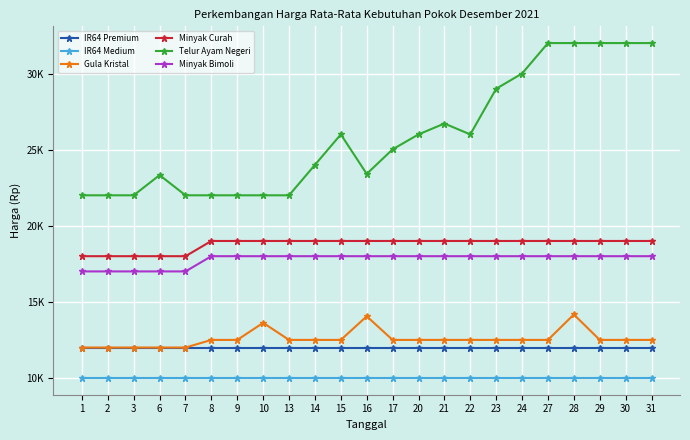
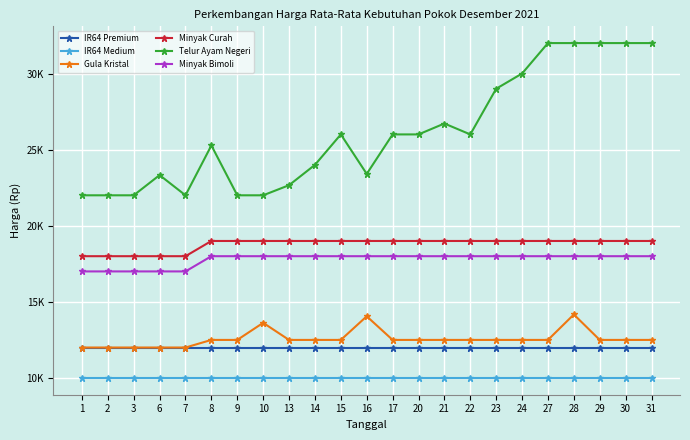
  {
    "IR64 Premium": {
      "8": 12000,
      "9": 12000,
      "10": 12000,
      "13": 12000,
      "14": 12000,
      "15": 12000,
      "16": 12000,
      "17": 12000,
      "20": 12000,
      "21": 12000,
      "22": 12000,
      "23": 12000,
      "24": 12000,
      "27": 12000,
      "28": 12000,
      "29": 12000,
      "30": 12000,
      "31": 12000
    },
    "IR64 Medium": {
      "1": 10000,
      "2": 10000,
      "3": 10000,
      "6": 10000,
      "7": 10000,
      "8": 10000,
      "9": 10000,
      "10": 10000,
      "13": 10000,
      "14": 10000,
      "15": 10000,
      "16": 10000,
      "17": 10000,
      "20": 10000,
      "21": 10000,
      "22": 10000,
      "23": 10000,
      "24": 10000,
      "27": 10000,
      "28": 10000,
      "29": 10000,
      "30": 10000,
      "31": 10000
    },
    "Gula Kristal": {
      "8": 12500,
      "9": 12500,
      "10": 13600,
      "13": 12500,
      "14": 12500,
      "15": 12500,
      "16": 14100,
      "17": 12500,
      "20": 12500,
      "21": 12500,
      "22": 12500,
      "23": 12500,
      "24": 12500,
      "27": 12500,
      "28": 14200,
      "29": 12500,
      "30": 12500,
      "31": 12500
    },
    "Minyak Curah": {
      "1": 18000,
      "2": 18000,
      "3": 18000,
      "6": 18000,
      "7": 18000,
      "8": 19000,
      "9": 19000,
      "10": 19000,
      "13": 19000,
      "14": 19000,
      "15": 19000,
      "16": 19000,
      "17": 19000,
      "20": 19000,
      "21": 19000,
      "22": 19000,
      "23": 19000,
      "24": 19000,
      "27": 19000,
      "28": 19000,
      "29": 19000,
      "30": 19000,
      "31": 19000
    },
    "Telur Ayam Negeri": {
      "1": 22000,
      "2": 22000,
      "3": 22000,
      "6": 23300,
      "7": 22000,
-     "8": 22000,
+     "8": 25300,
      "9": 22000,
      "10": 22000,
-     "13": 22000,
+     "13": 22700,
      "14": 24000,
      "15": 26000,
      "16": 23400,
-     "17": 25000,
+     "17": 26000,
      "20": 26000,
      "21": 26700,
      "22": 26000,
      "23": 29000,
      "24": 30000,
      "27": 32000,
      "28": 32000,
      "29": 32000,
      "30": 32000,
      "31": 32000
    },
    "Minyak Bimoli": {
      "1": 17000,
      "2": 17000,
      "3": 17000,
      "6": 17000,
      "7": 17000,
      "8": 18000,
      "9": 18000,
      "10": 18000,
      "13": 18000,
      "14": 18000,
      "15": 18000,
      "16": 18000,
      "17": 18000,
      "20": 18000,
      "21": 18000,
      "22": 18000,
      "23": 18000,
      "24": 18000,
      "27": 18000,
      "28": 18000,
      "29": 18000,
      "30": 18000,
      "31": 18000
    }
  }
